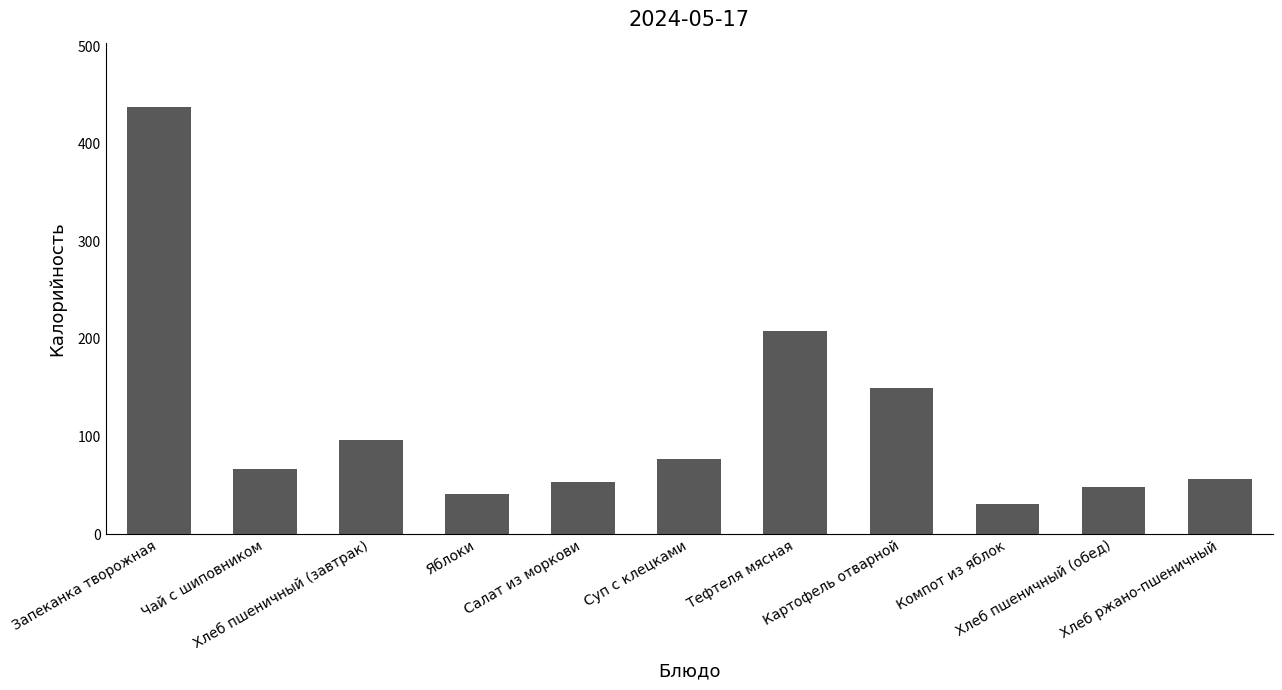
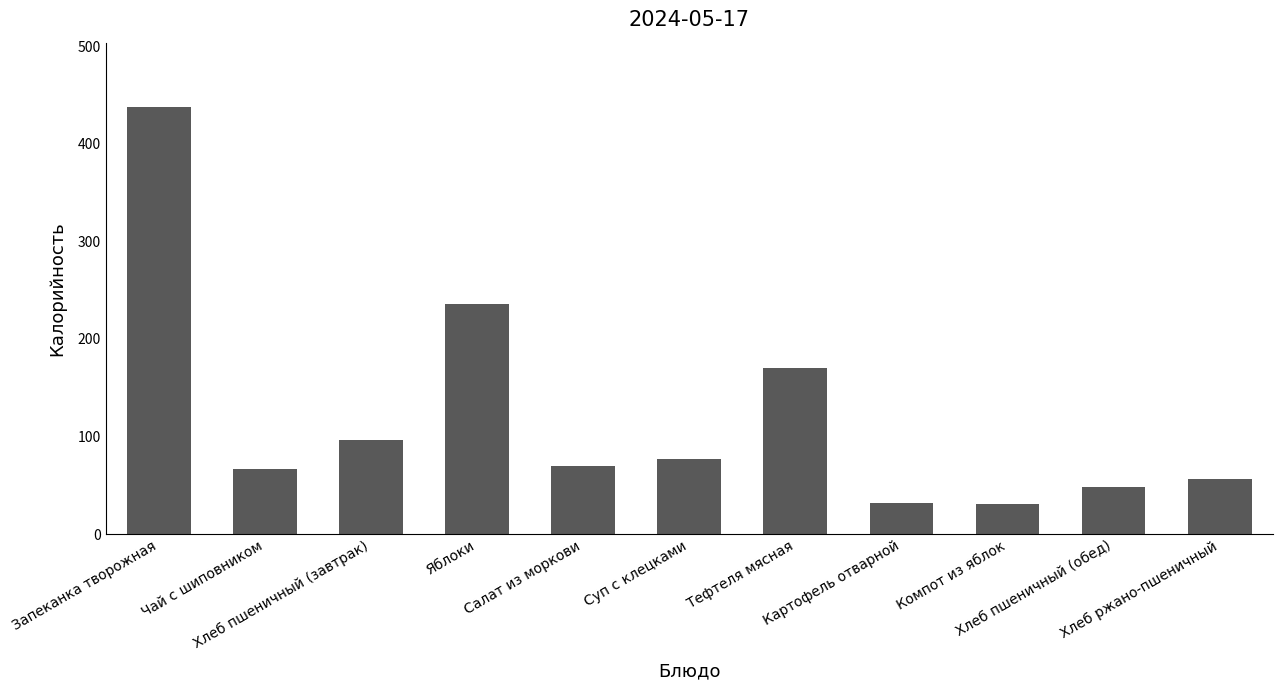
  {
    "Запеканка творожная": 440,
    "Чай с шиповником": 70,
    "Хлеб пшеничный (завтрак)": 100,
-   "Яблоки": 40,
-   "Салат из моркови": 50,
+   "Яблоки": 240,
+   "Салат из моркови": 70,
    "Суп с клецками": 80,
-   "Тефтеля мясная": 210,
-   "Картофель отварной": 150,
+   "Тефтеля мясная": 170,
+   "Картофель отварной": 30,
    "Компот из яблок": 30,
    "Хлеб пшеничный (обед)": 50,
    "Хлеб ржано-пшеничный": 60
  }
